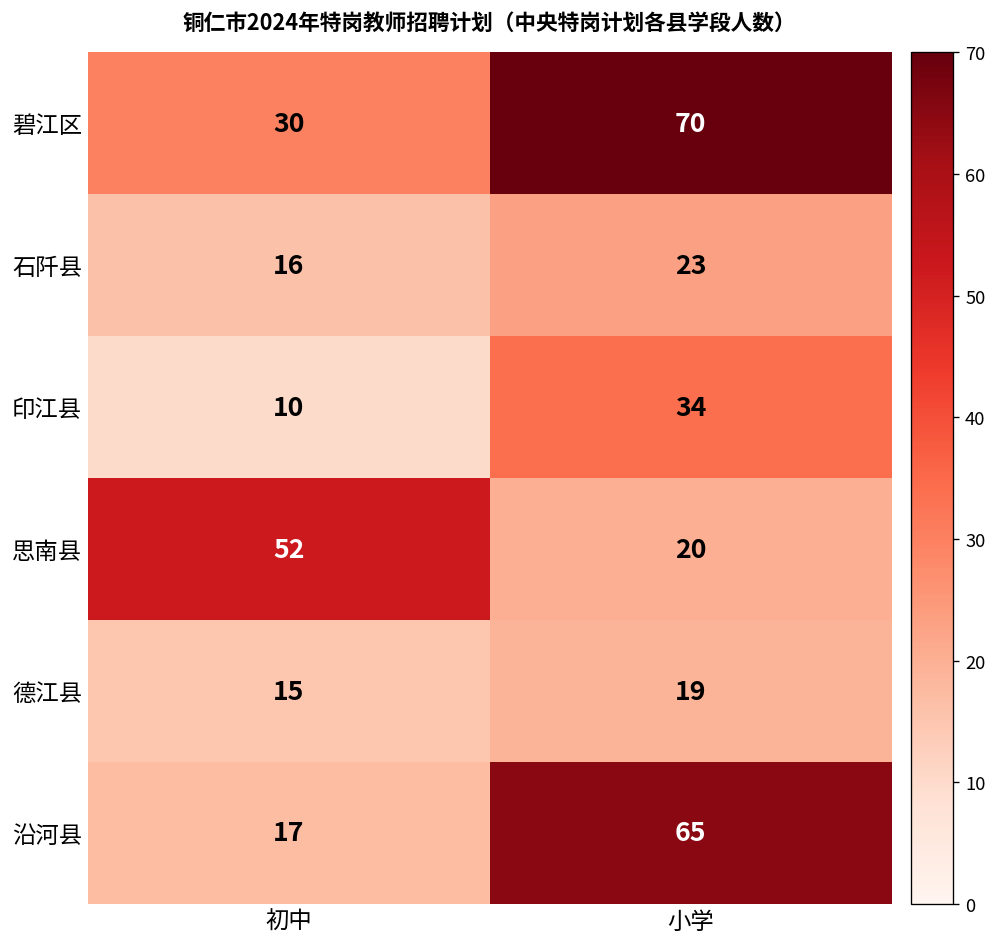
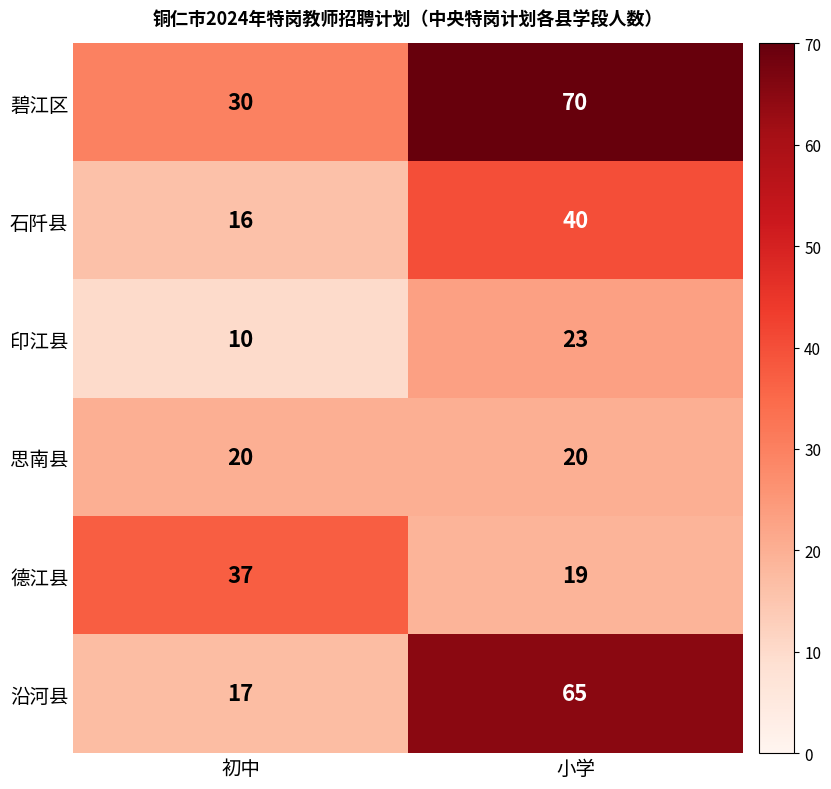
  {
    "碧江区": {
      "初中": 30,
      "小学": 70
    },
    "石阡县": {
      "初中": 16,
-     "小学": 23
+     "小学": 40
    },
    "印江县": {
      "初中": 10,
-     "小学": 34
+     "小学": 23
    },
    "思南县": {
-     "初中": 52,
+     "初中": 20,
      "小学": 20
    },
    "德江县": {
-     "初中": 15,
+     "初中": 37,
      "小学": 19
    },
    "沿河县": {
      "初中": 17,
      "小学": 65
    }
  }
